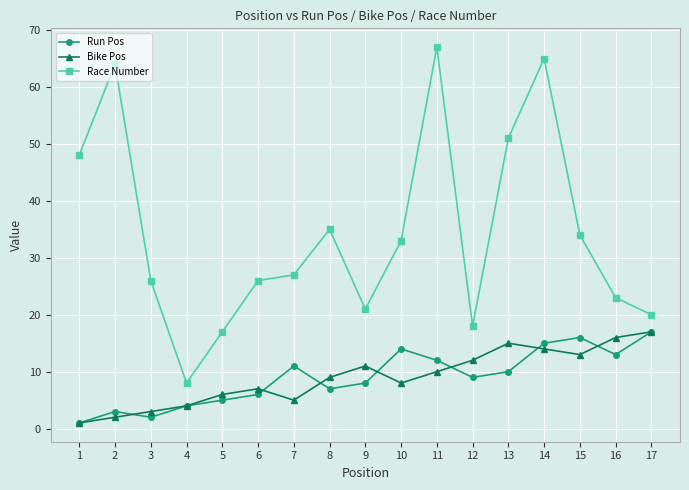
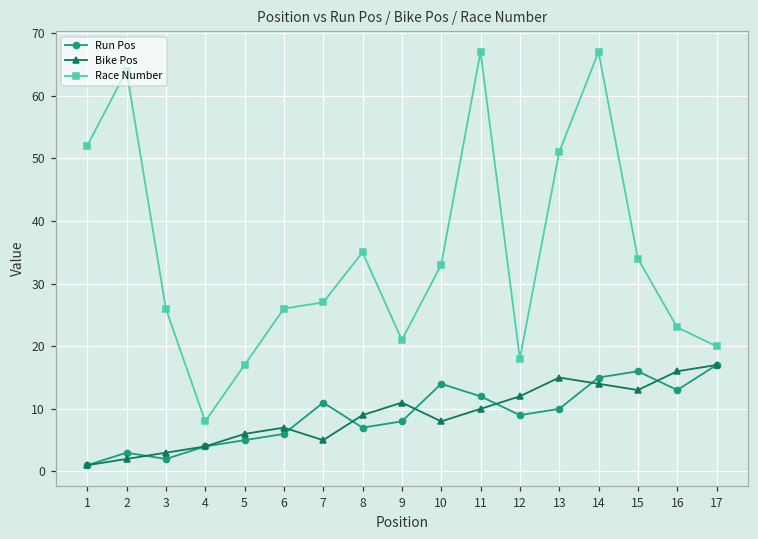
  {
    "Race Number": {
-     "1": 48,
+     "1": 52,
      "3": 26,
      "4": 8,
      "5": 17,
      "6": 26,
      "7": 27,
      "8": 35,
      "9": 21,
      "10": 33,
      "11": 67,
      "12": 18,
      "13": 51,
-     "14": 65,
+     "14": 67,
      "15": 34,
      "16": 23,
      "17": 20
    }
  }
